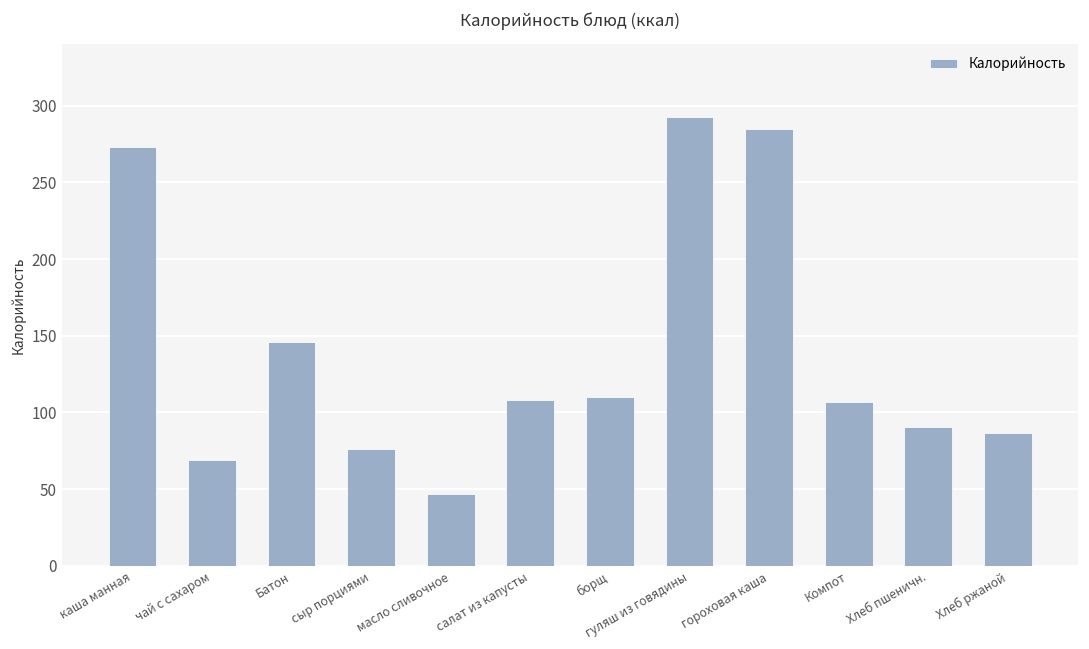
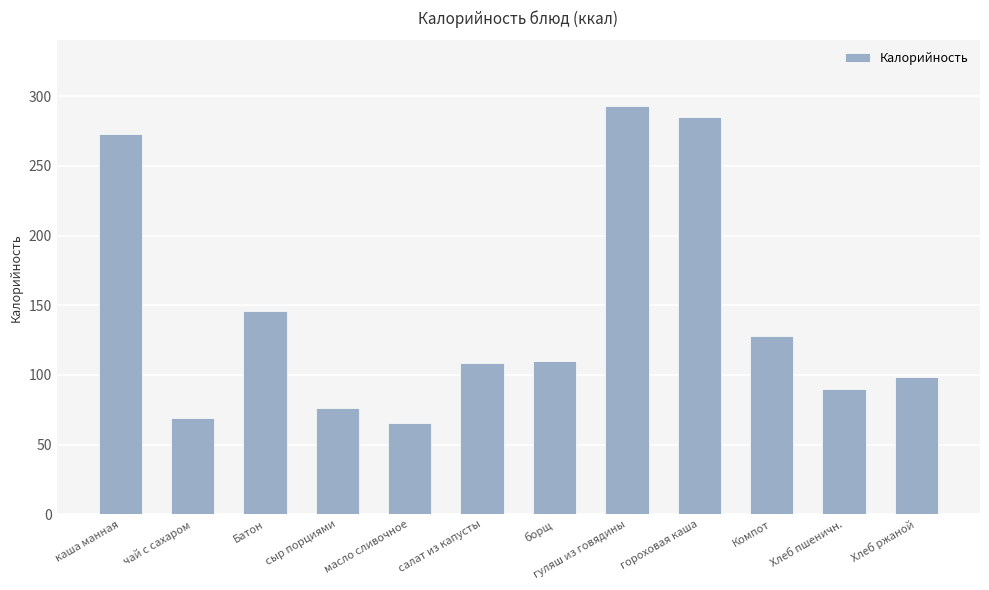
  {
    "каша манная": 273,
    "чай с сахаром": 69,
    "Батон": 146,
    "сыр порциями": 76,
-   "масло сливочное": 47,
+   "масло сливочное": 66,
    "салат из капусты": 108,
    "борщ": 110,
    "гуляш из говядины": 293,
    "гороховая каша": 285,
-   "Компот": 107,
+   "Компот": 128,
    "Хлеб пшеничн.": 90,
-   "Хлеб ржаной": 87
+   "Хлеб ржаной": 99
  }
